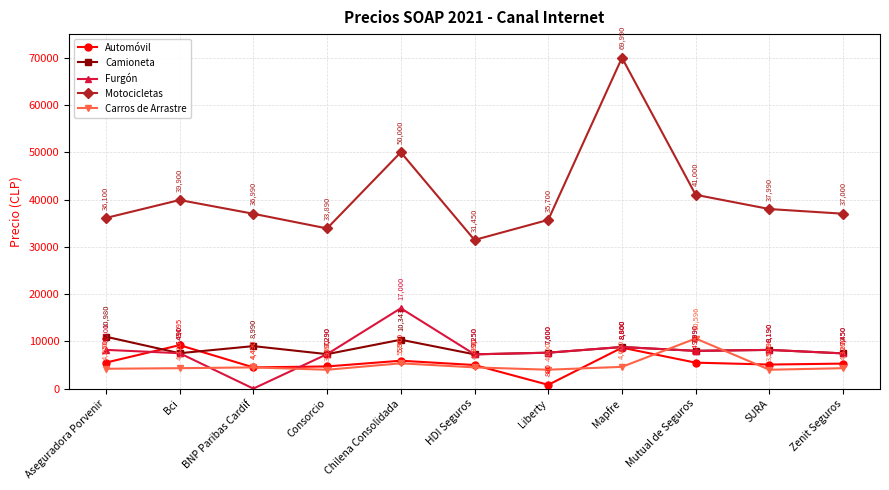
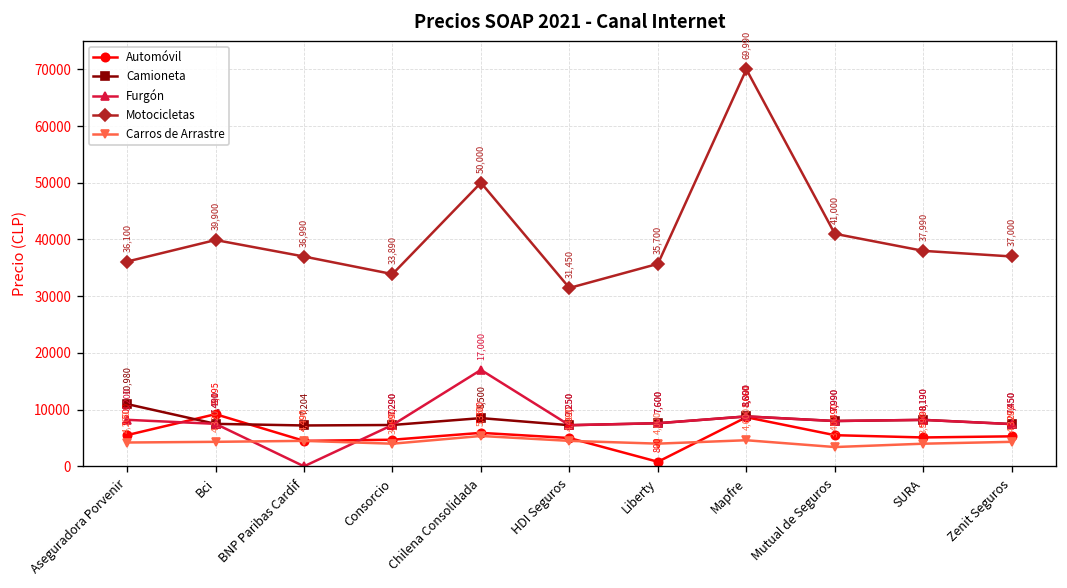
  {
    "Camioneta": {
-     "BNP Paribas Cardif": "8,990",
-     "Chilena Consolidada": "10,343"
+     "BNP Paribas Cardif": "7,204",
+     "Chilena Consolidada": "8,500"
    },
    "Carros de Arrastre": {
-     "Mutual de Seguros": "10,596"
+     "Mutual de Seguros": "3,400"
    }
  }
